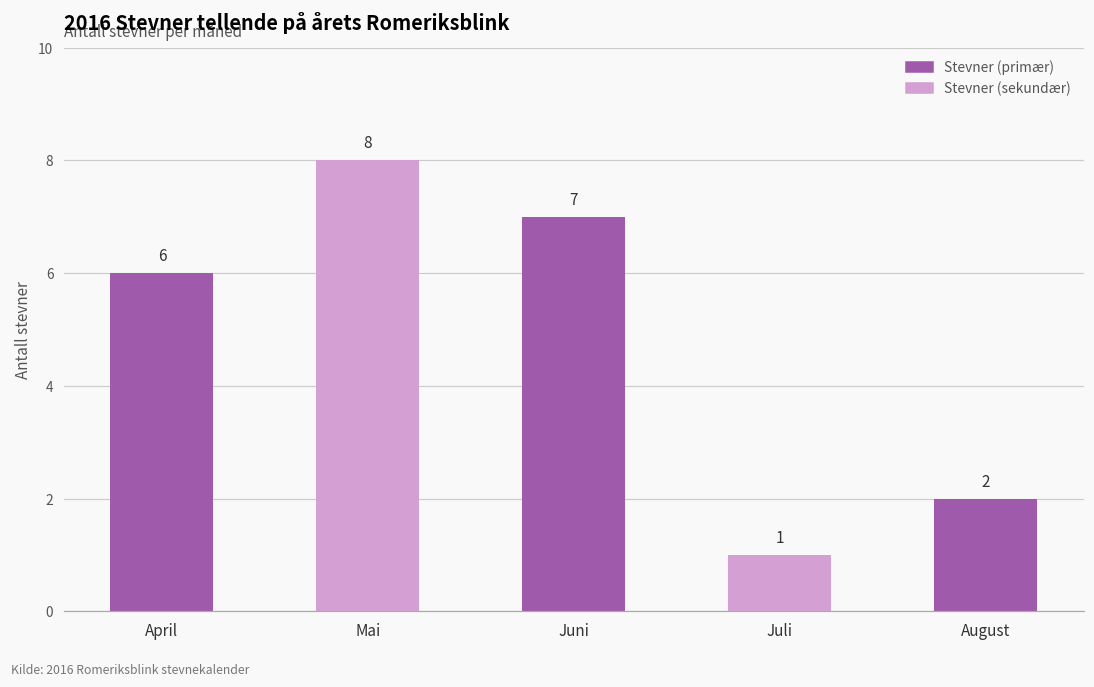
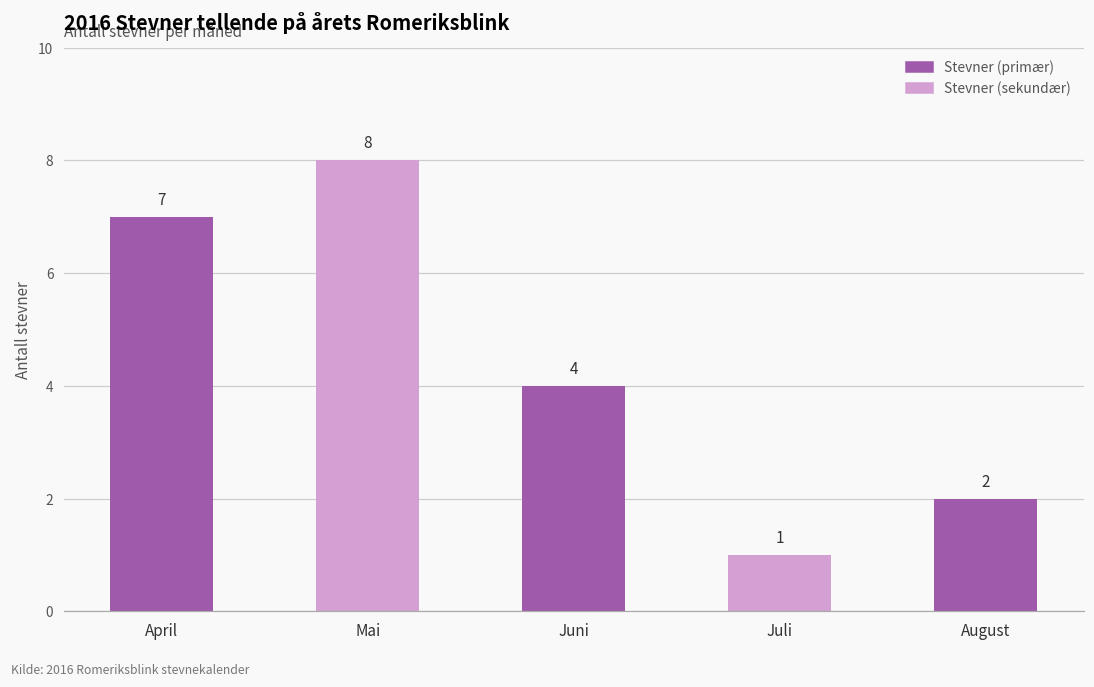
  {
-   "April": 6,
+   "April": 7,
    "Mai": 8,
-   "Juni": 7,
+   "Juni": 4,
    "Juli": 1,
    "August": 2
  }
